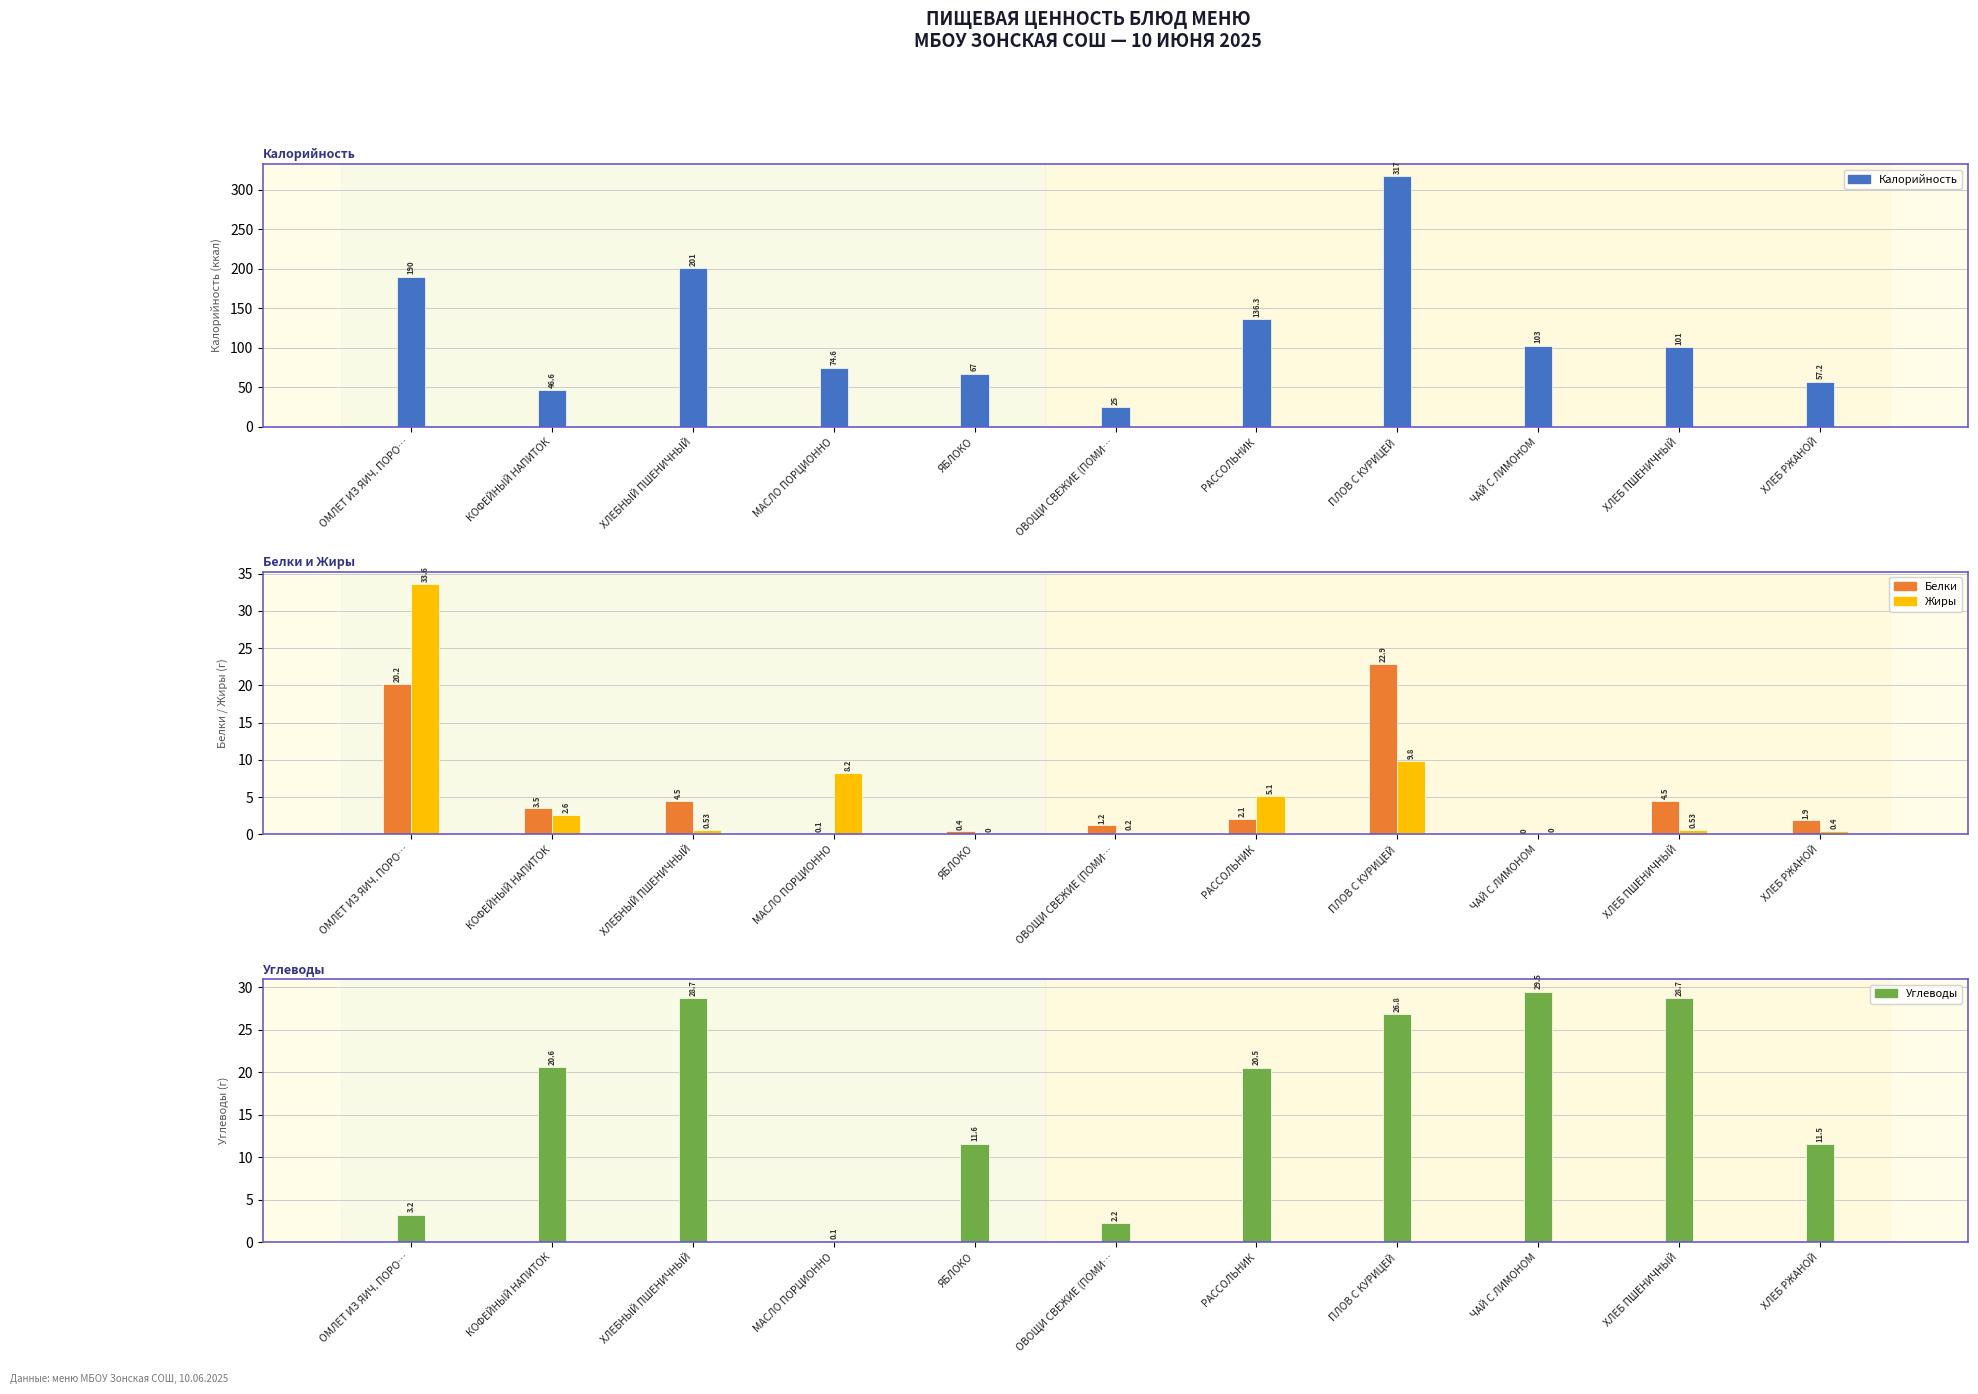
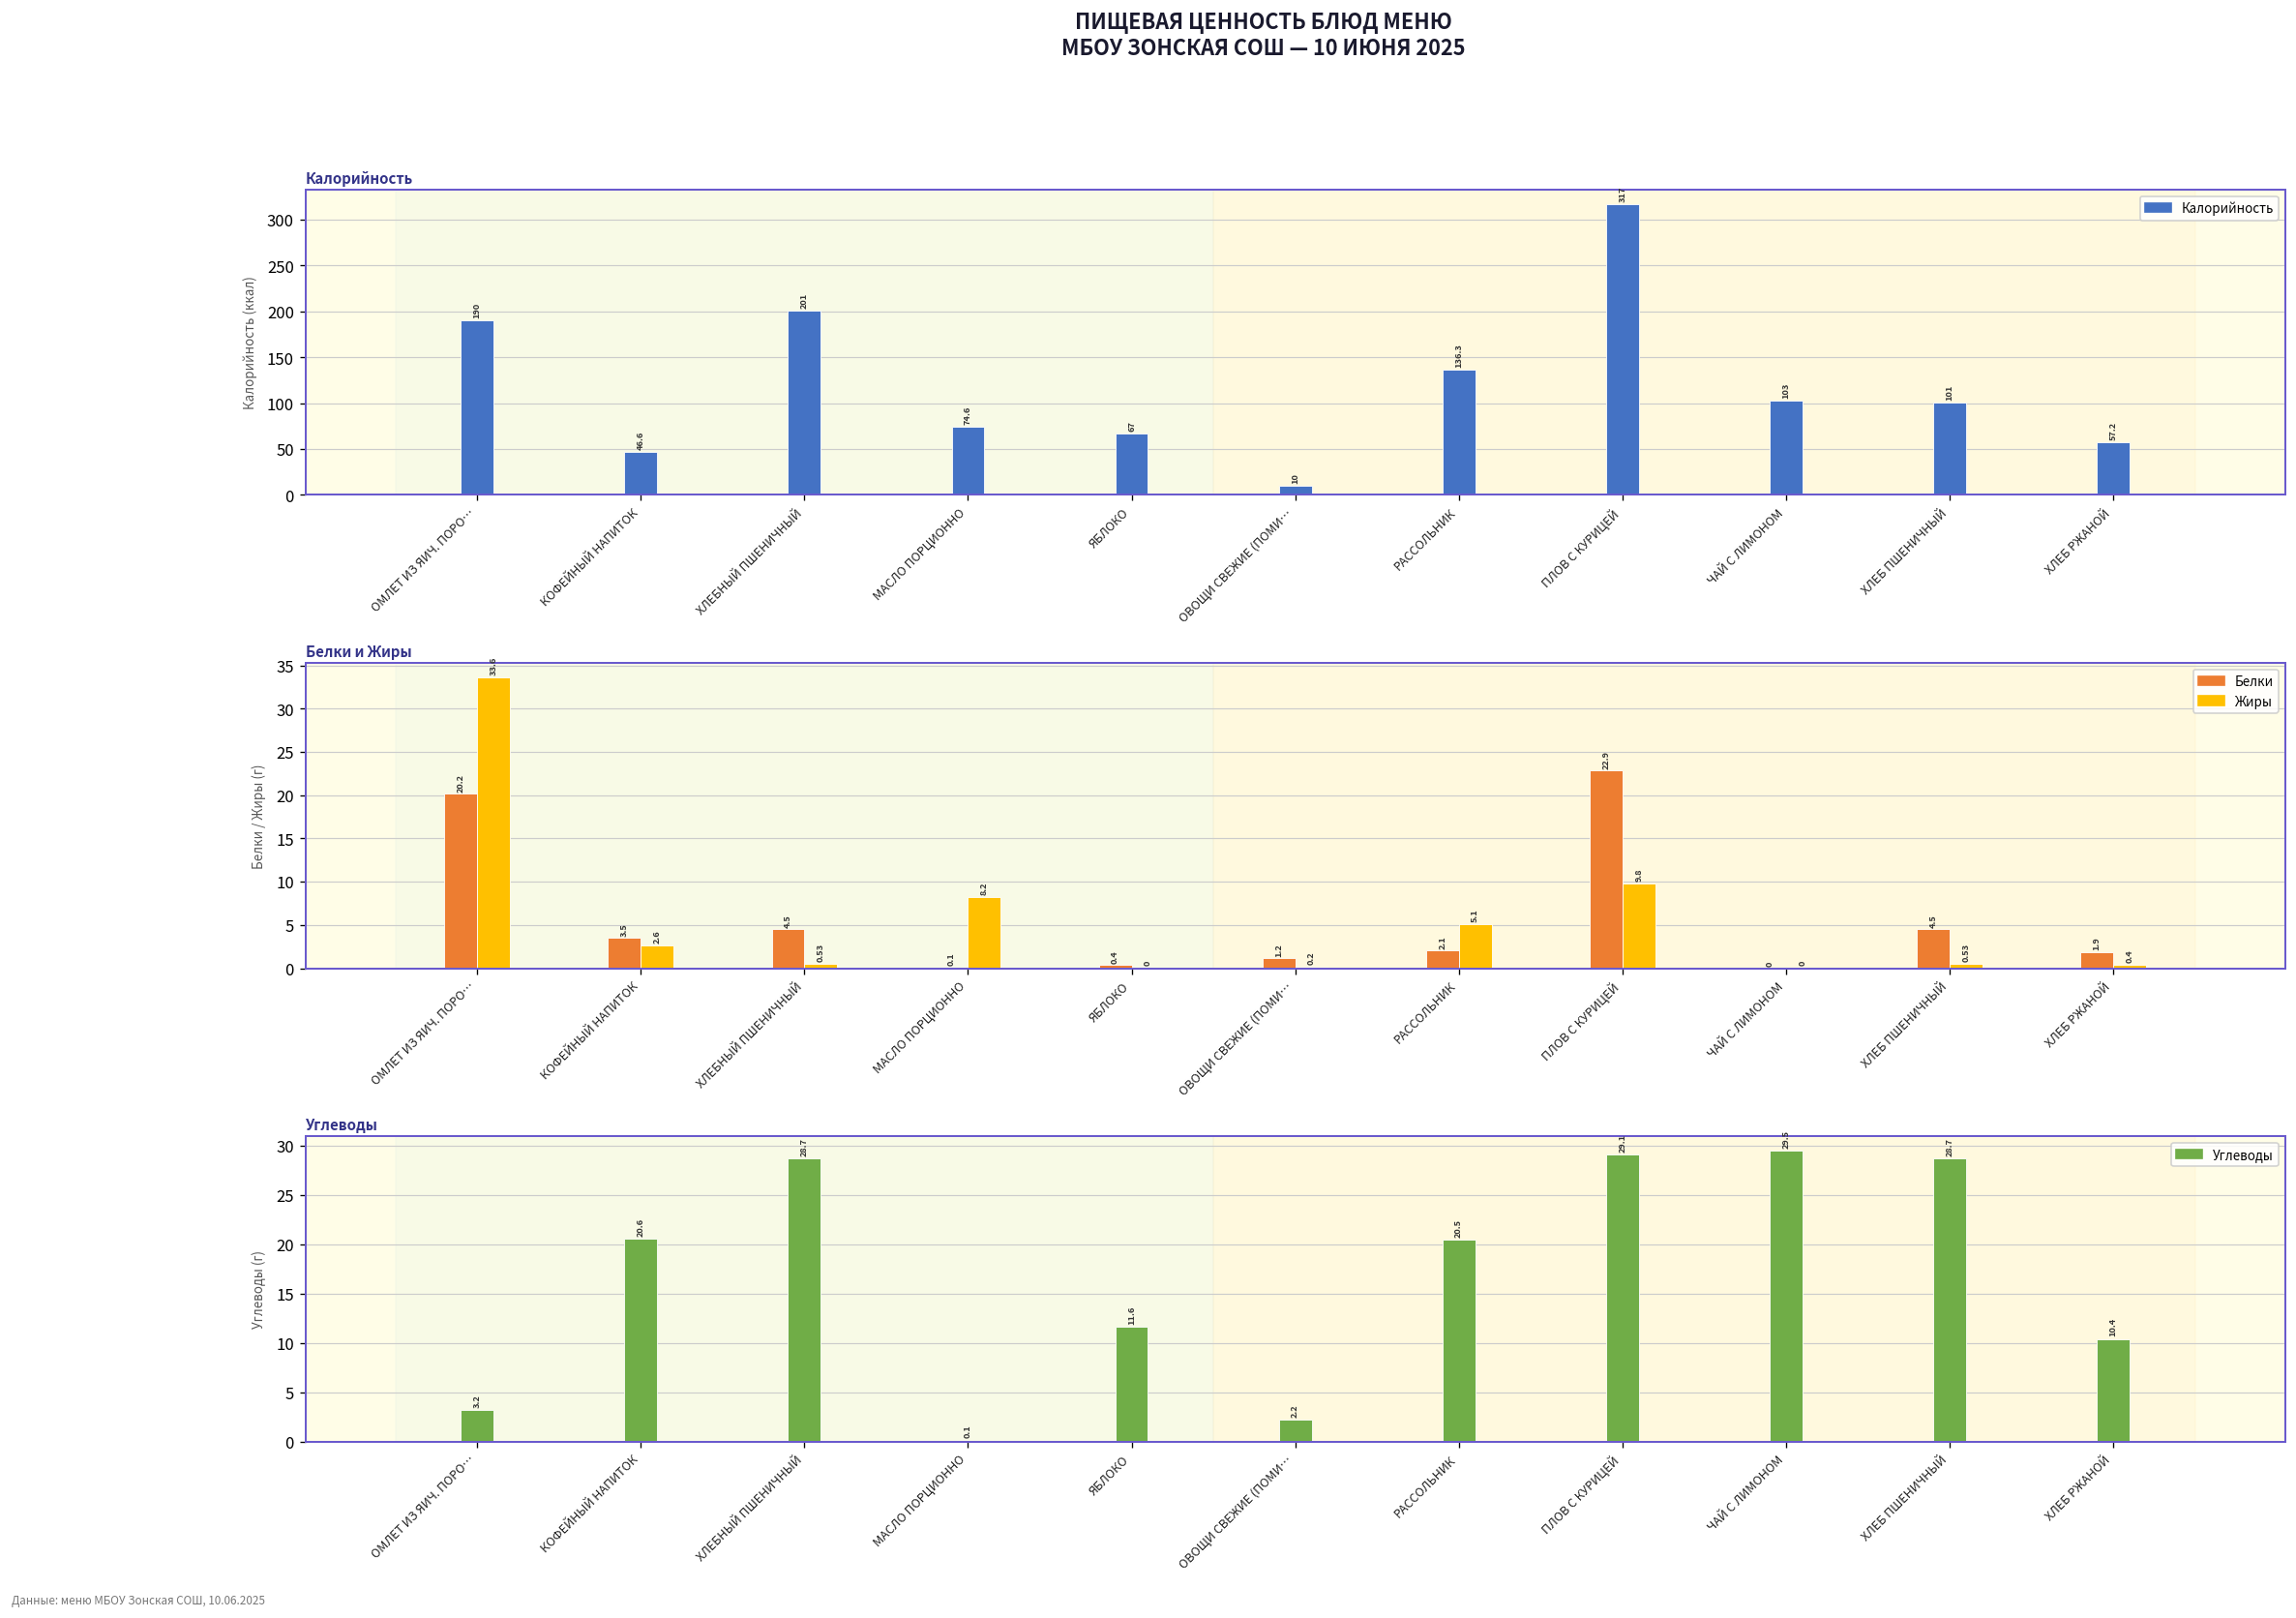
  {
    "Калорийность": {
      "ОМЛЕТ ИЗ ЯИЧ. ПОРО…": 190,
      "КОФЕЙНЫЙ НАПИТОК": 46.6,
      "ХЛЕБНЫЙ ПШЕНИЧНЫЙ": 201,
      "МАСЛО ПОРЦИОННО": 74.6,
      "ЯБЛОКО": 67,
-     "ОВОЩИ СВЕЖИЕ (ПОМИ…": 25,
+     "ОВОЩИ СВЕЖИЕ (ПОМИ…": 10,
      "РАССОЛЬНИК": 136.3,
      "ПЛОВ С КУРИЦЕЙ": 317,
      "ЧАЙ С ЛИМОНОМ": 103,
      "ХЛЕБ ПШЕНИЧНЫЙ": 101,
      "ХЛЕБ РЖАНОЙ": 57.2
    },
    "Углеводы": {
      "ОМЛЕТ ИЗ ЯИЧ. ПОРО…": 3.2,
      "КОФЕЙНЫЙ НАПИТОК": 20.6,
      "ХЛЕБНЫЙ ПШЕНИЧНЫЙ": 28.7,
      "МАСЛО ПОРЦИОННО": 0.1,
      "ЯБЛОКО": 11.6,
      "ОВОЩИ СВЕЖИЕ (ПОМИ…": 2.2,
      "РАССОЛЬНИК": 20.5,
-     "ПЛОВ С КУРИЦЕЙ": 26.8,
+     "ПЛОВ С КУРИЦЕЙ": 29.1,
      "ЧАЙ С ЛИМОНОМ": 29.5,
      "ХЛЕБ ПШЕНИЧНЫЙ": 28.7,
-     "ХЛЕБ РЖАНОЙ": 11.5
+     "ХЛЕБ РЖАНОЙ": 10.4
    }
  }
